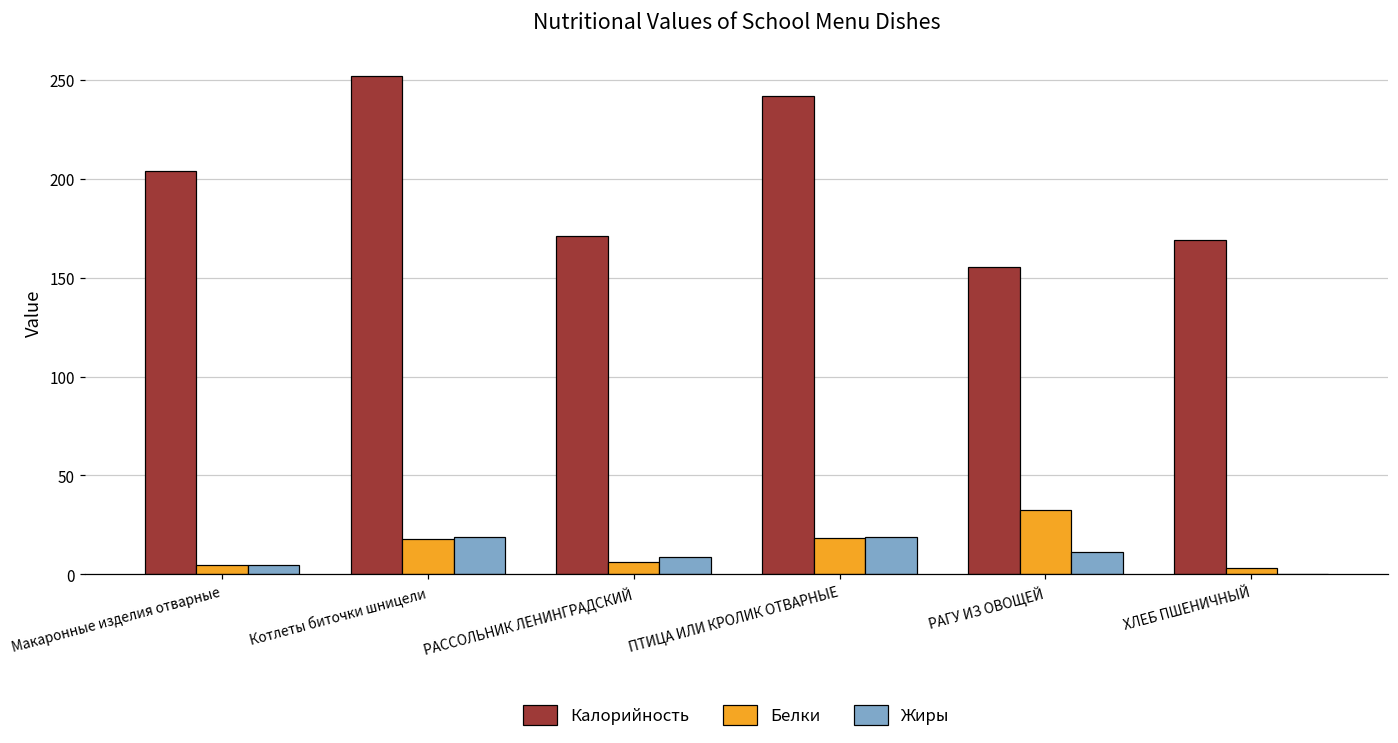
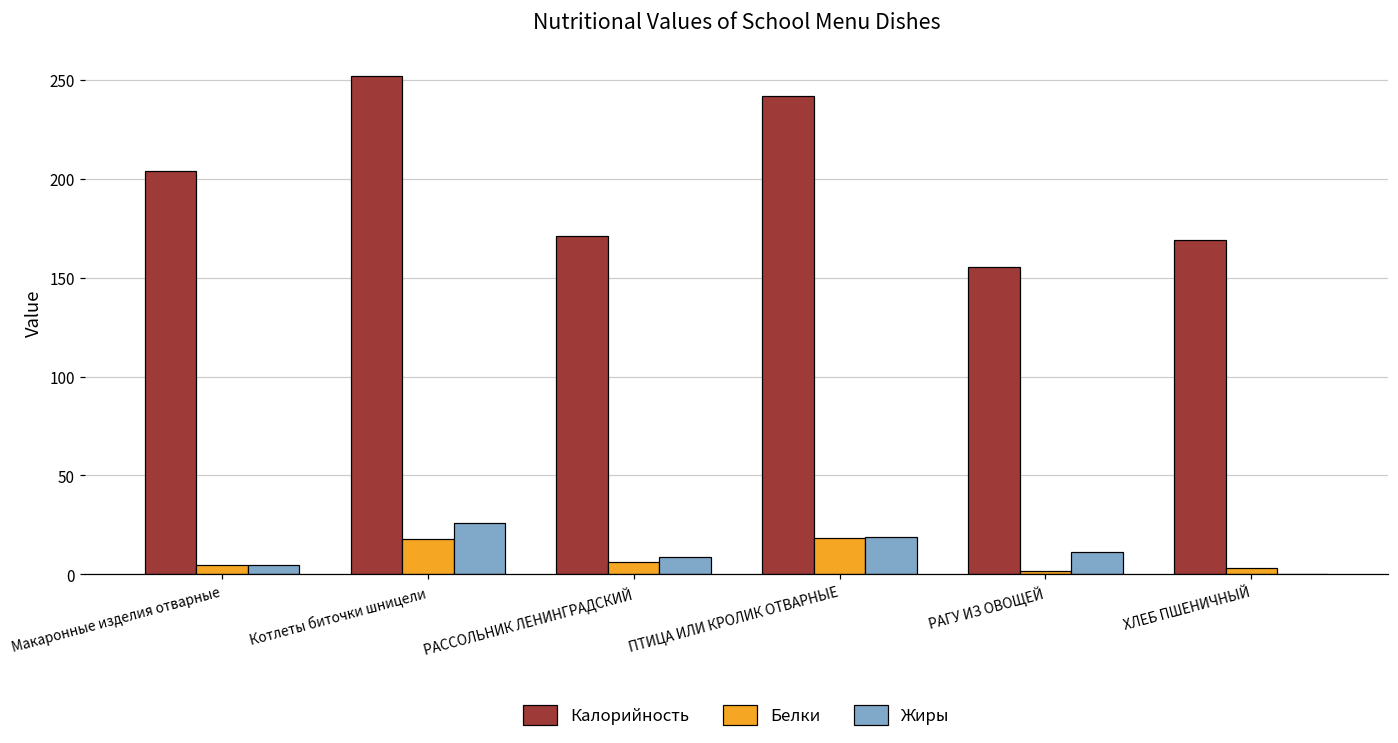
  {
    "Калорийность": {
      "Макаронные изделия отварные": 204,
      "Котлеты биточки шницели": 252,
      "РАССОЛЬНИК ЛЕНИНГРАДСКИЙ": 171,
      "ПТИЦА ИЛИ КРОЛИК ОТВАРНЫЕ": 242,
      "РАГУ ИЗ ОВОЩЕЙ": 156,
      "ХЛЕБ ПШЕНИЧНЫЙ": 169
    },
    "Белки": {
      "Макаронные изделия отварные": 5,
      "Котлеты биточки шницели": 18,
      "РАССОЛЬНИК ЛЕНИНГРАДСКИЙ": 6,
      "ПТИЦА ИЛИ КРОЛИК ОТВАРНЫЕ": 19,
-     "РАГУ ИЗ ОВОЩЕЙ": 33,
+     "РАГУ ИЗ ОВОЩЕЙ": 2,
      "ХЛЕБ ПШЕНИЧНЫЙ": 3
    },
    "Жиры": {
      "Макаронные изделия отварные": 5,
-     "Котлеты биточки шницели": 19,
+     "Котлеты биточки шницели": 26,
      "РАССОЛЬНИК ЛЕНИНГРАДСКИЙ": 9,
      "ПТИЦА ИЛИ КРОЛИК ОТВАРНЫЕ": 19,
      "РАГУ ИЗ ОВОЩЕЙ": 11
    }
  }
